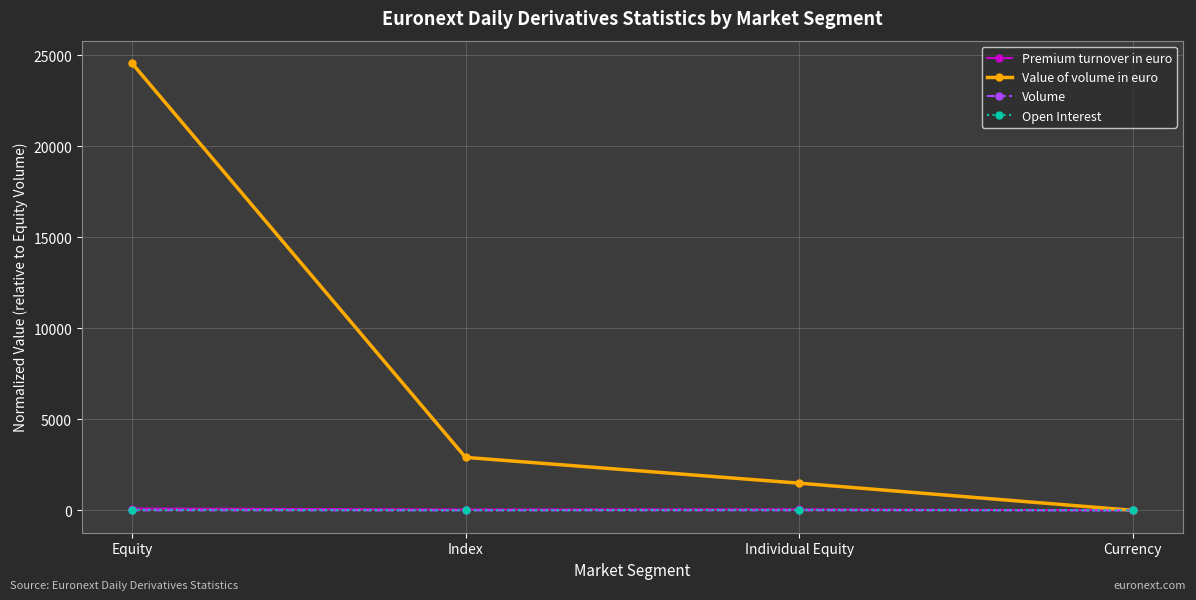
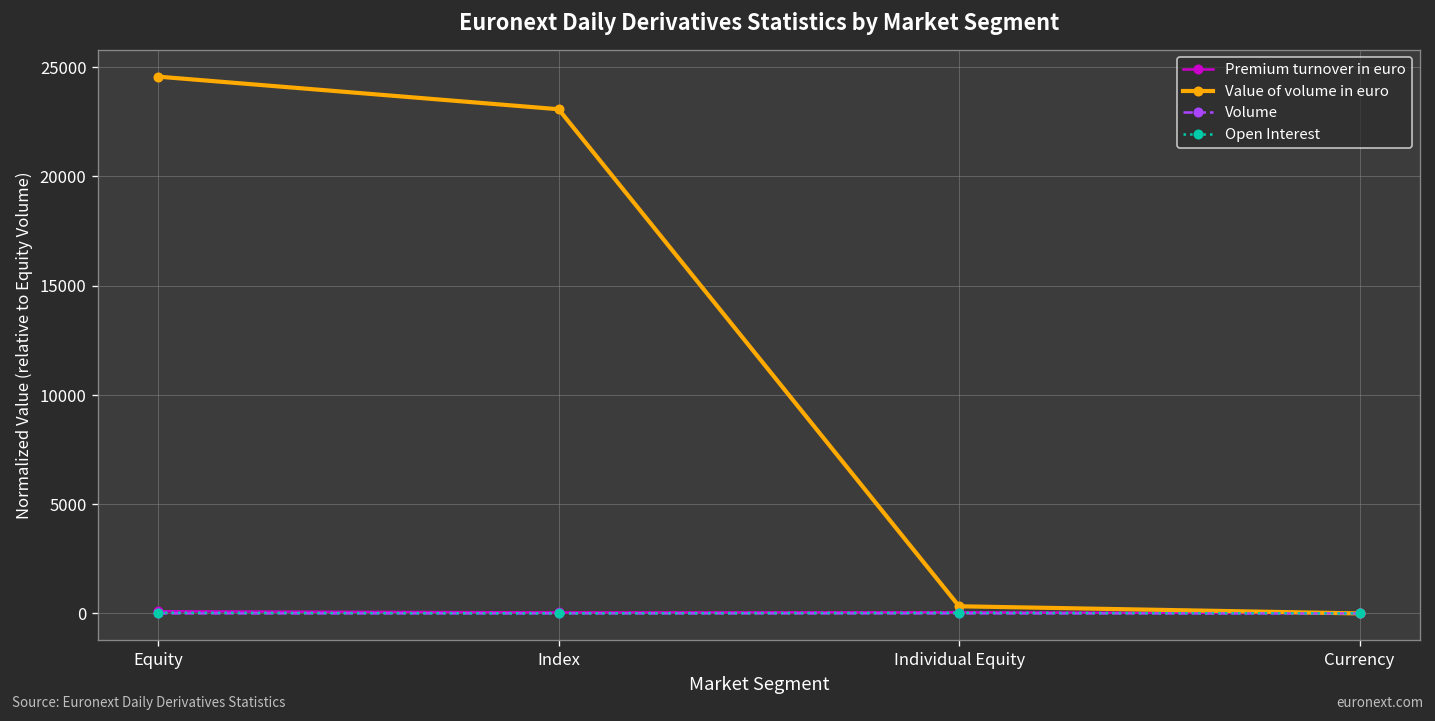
  {
    "Value of volume in euro": {
      "Equity": 24600,
-     "Index": 2900,
-     "Individual Equity": 1500
+     "Index": 23100,
+     "Individual Equity": 300
    }
  }
